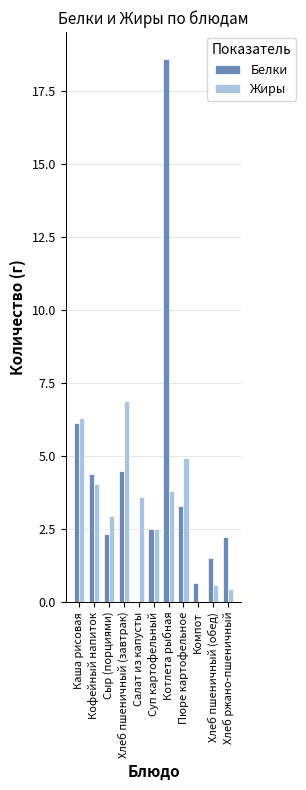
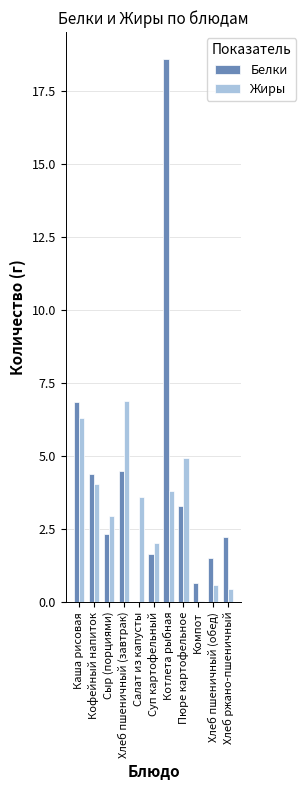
  {
    "Белки": {
-     "Каша рисовая": 6.1,
+     "Каша рисовая": 6.8,
      "Кофейный напиток": 4.4,
      "Сыр (порциями)": 2.3,
      "Хлеб пшеничный (завтрак)": 4.5,
      "Салат из капусты": 0.0,
-     "Суп картофельный": 2.5,
+     "Суп картофельный": 1.7,
      "Котлета рыбная": 18.6,
      "Пюре картофельное": 3.3,
      "Компот": 0.6,
      "Хлеб пшеничный (обед)": 1.5,
      "Хлеб ржано-пшеничный": 2.2
    },
    "Жиры": {
      "Каша рисовая": 6.3,
      "Кофейный напиток": 4.0,
      "Сыр (порциями)": 3.0,
      "Хлеб пшеничный (завтрак)": 6.9,
      "Салат из капусты": 3.6,
-     "Суп картофельный": 2.5,
+     "Суп картофельный": 2.0,
      "Котлета рыбная": 3.8,
      "Пюре картофельное": 5.0,
      "Хлеб пшеничный (обед)": 0.6,
      "Хлеб ржано-пшеничный": 0.4
    }
  }
